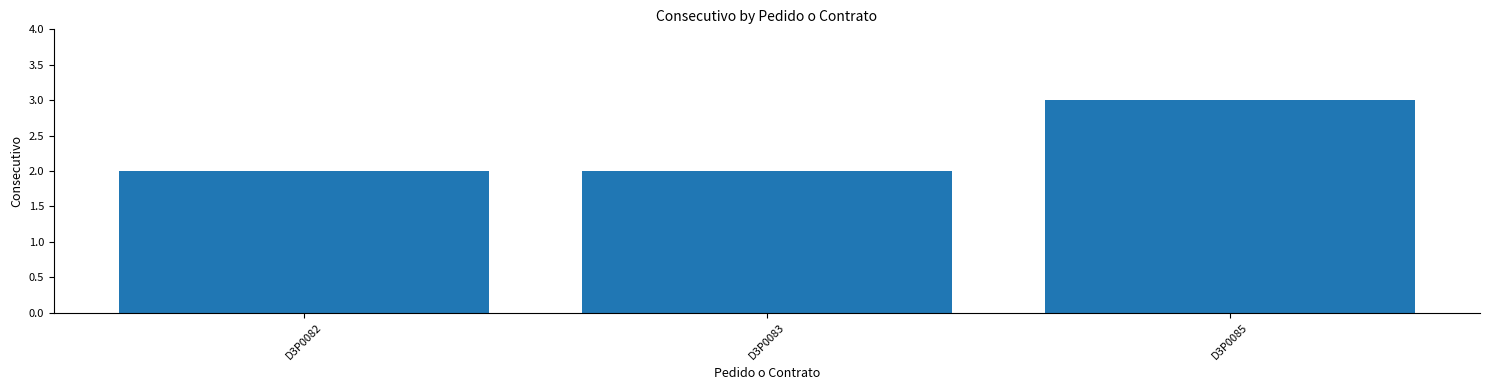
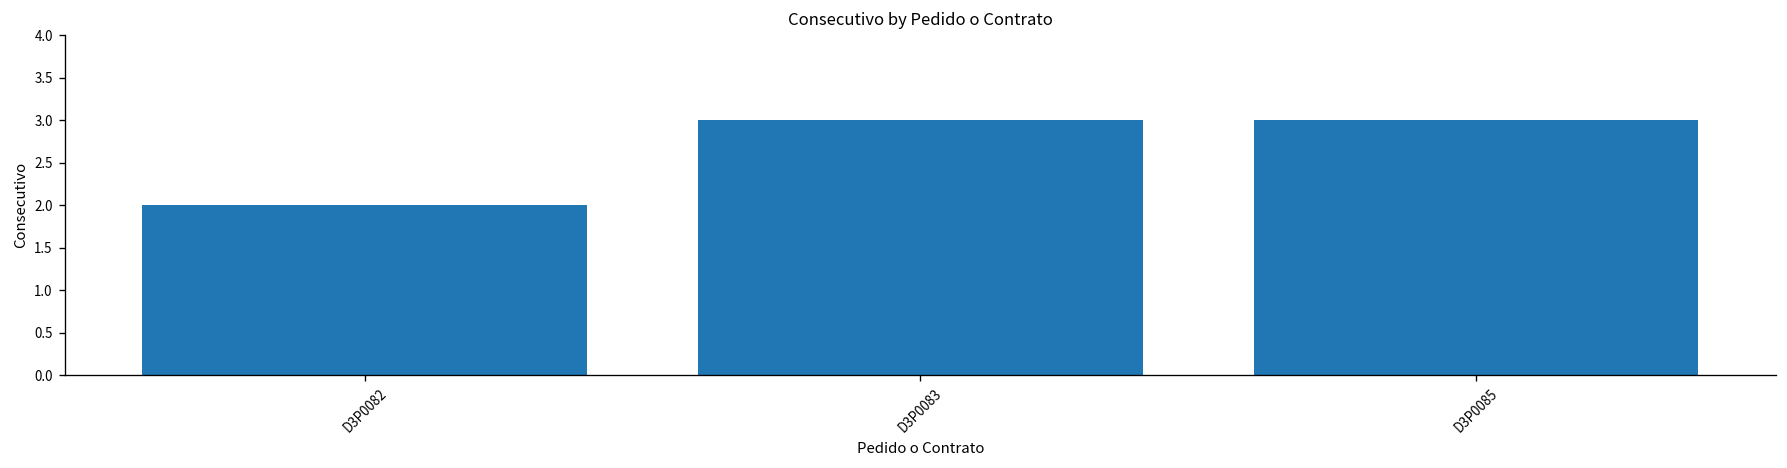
  {
    "D3P0082": 2,
-   "D3P0083": 2,
+   "D3P0083": 3,
    "D3P0085": 3
  }
